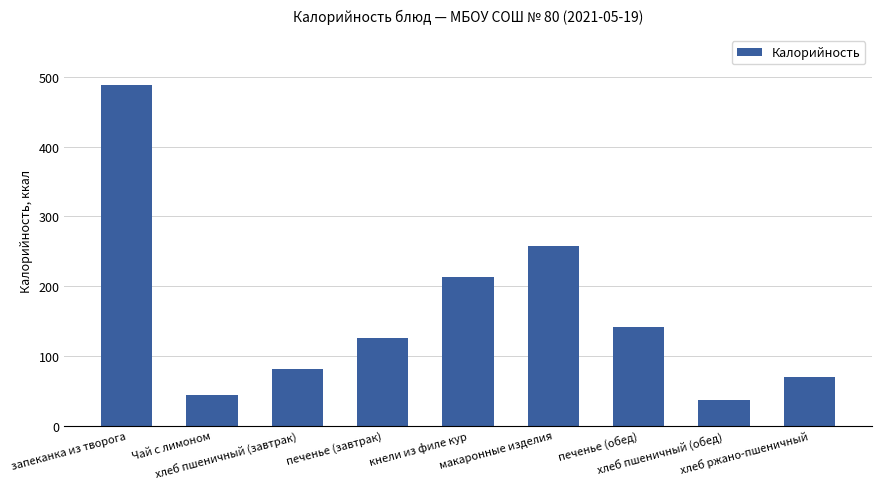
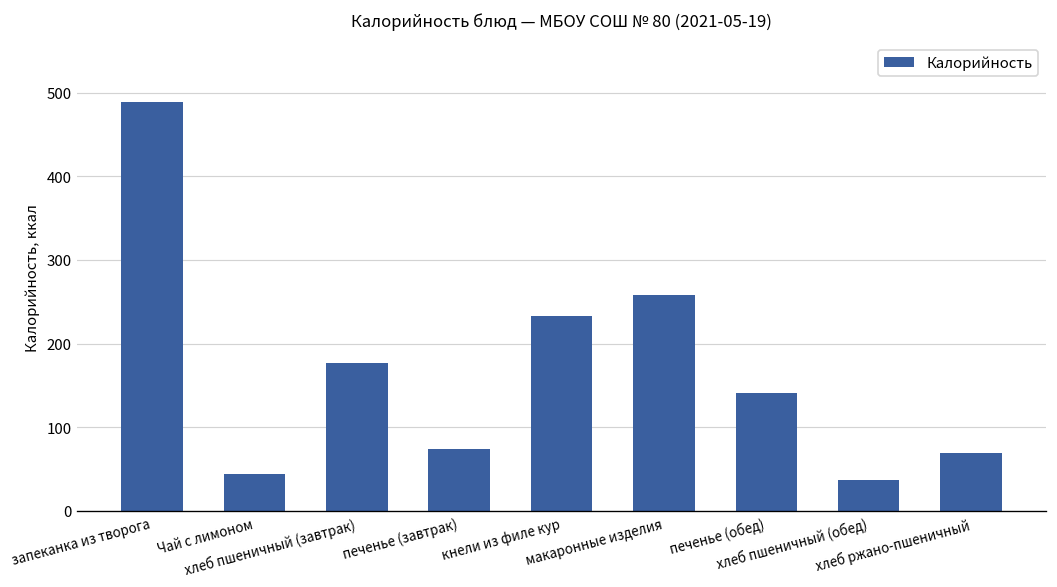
  {
    "запеканка из творога": 490,
    "Чай с лимоном": 40,
-   "хлеб пшеничный (завтрак)": 80,
-   "печенье (завтрак)": 130,
-   "кнели из филе кур": 210,
+   "хлеб пшеничный (завтрак)": 180,
+   "печенье (завтрак)": 70,
+   "кнели из филе кур": 230,
    "макаронные изделия": 260,
    "печенье (обед)": 140,
    "хлеб пшеничный (обед)": 40,
    "хлеб ржано-пшеничный": 70
  }
